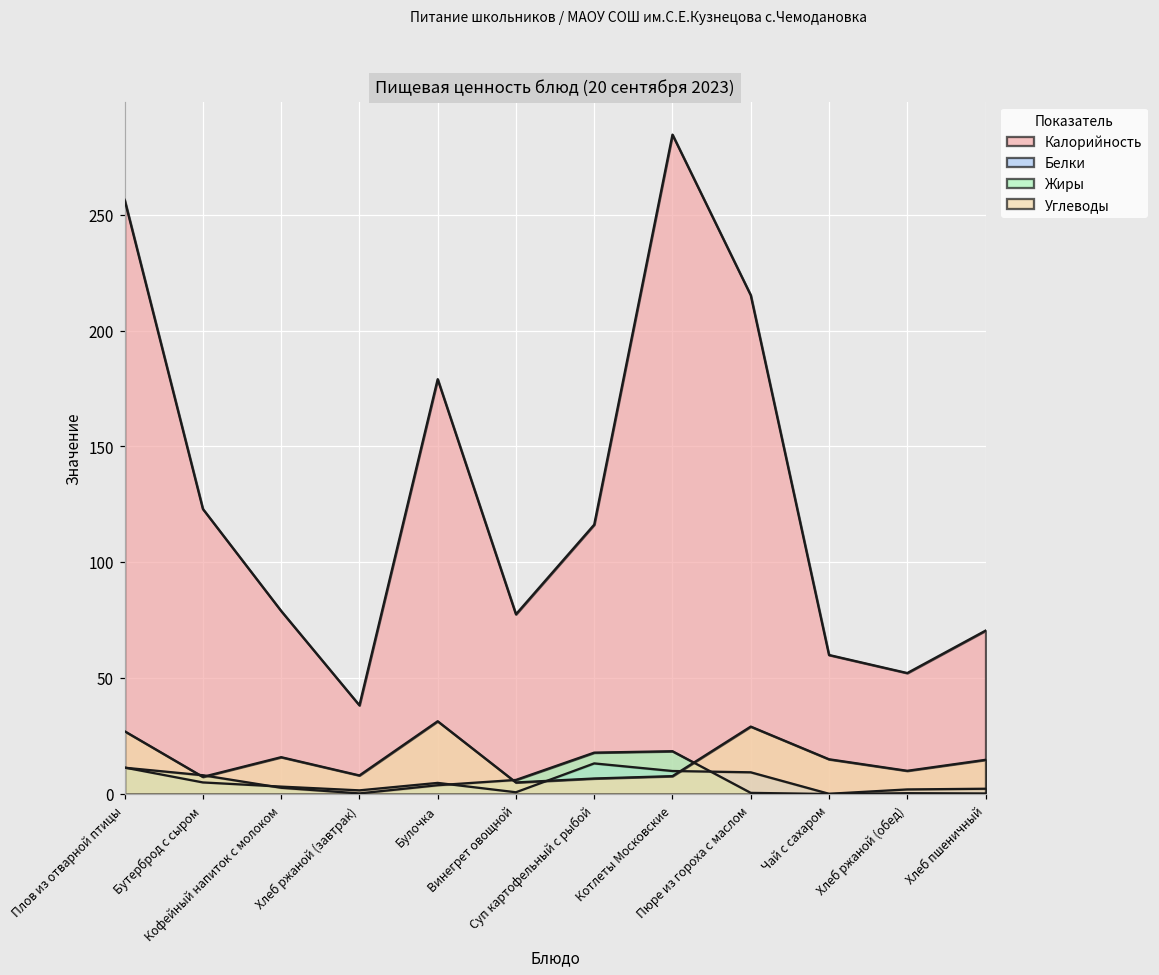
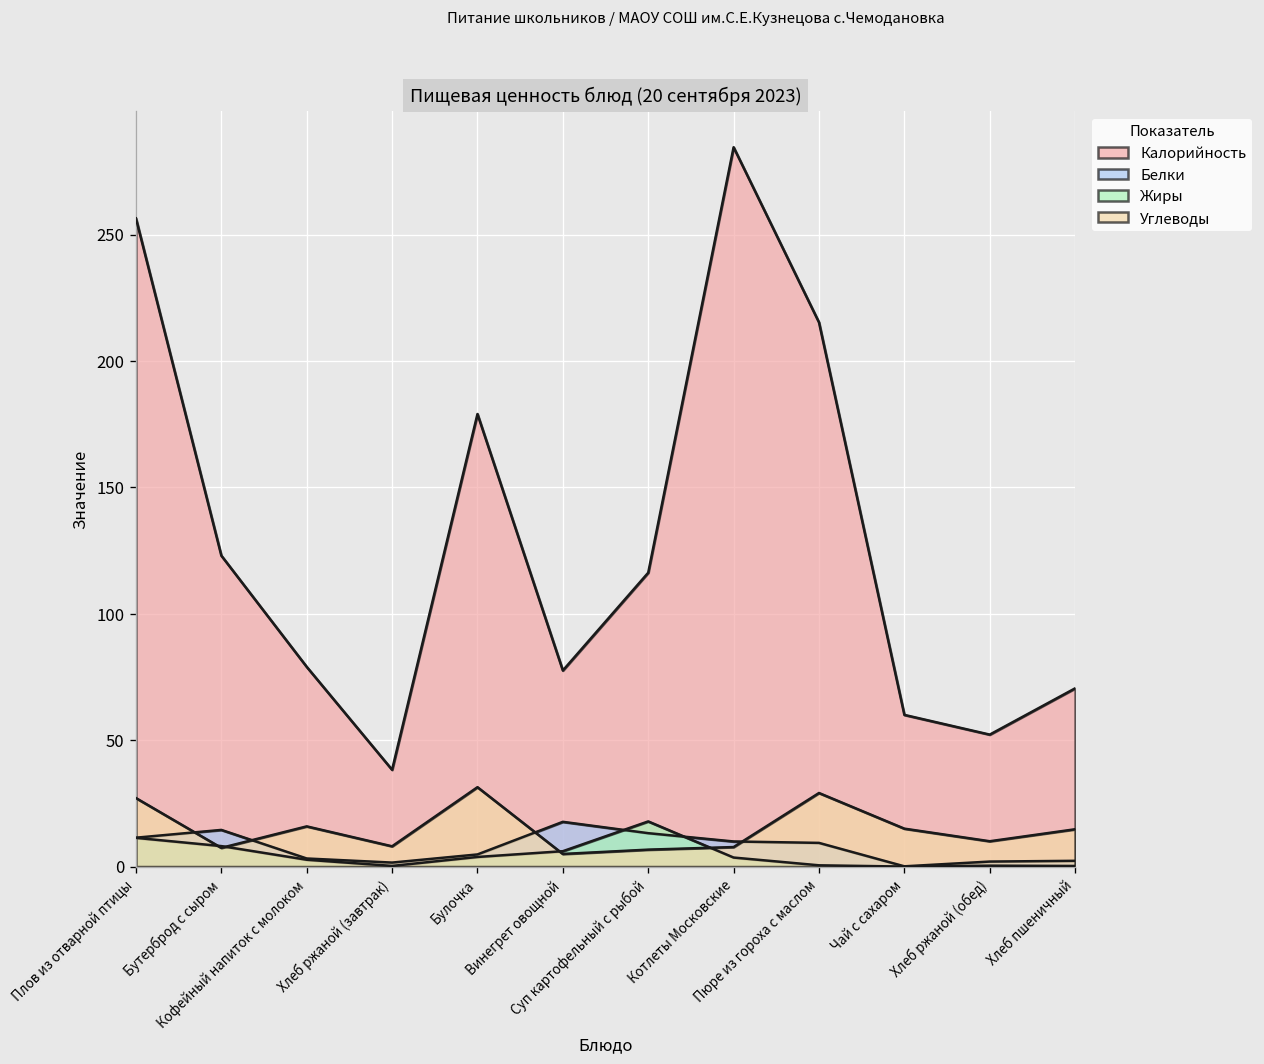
  {
    "Белки": {
-     "Бутерброд с сыром": 5,
+     "Бутерброд с сыром": 15,
      "Хлеб ржаной (завтрак)": 2,
-     "Винегрет овощной": 1,
+     "Винегрет овощной": 18,
      "Суп картофельный с рыбой": 13,
      "Котлеты Московские": 10,
      "Пюре из гороха с маслом": 9,
      "Хлеб ржаной (обед)": 2,
      "Хлеб пшеничный": 2
    },
    "Жиры": {
      "Хлеб ржаной (завтрак)": 0,
      "Суп картофельный с рыбой": 18,
-     "Котлеты Московские": 18,
+     "Котлеты Московские": 4,
      "Пюре из гороха с маслом": 1,
      "Хлеб ржаной (обед)": 0,
      "Хлеб пшеничный": 0
    }
  }
